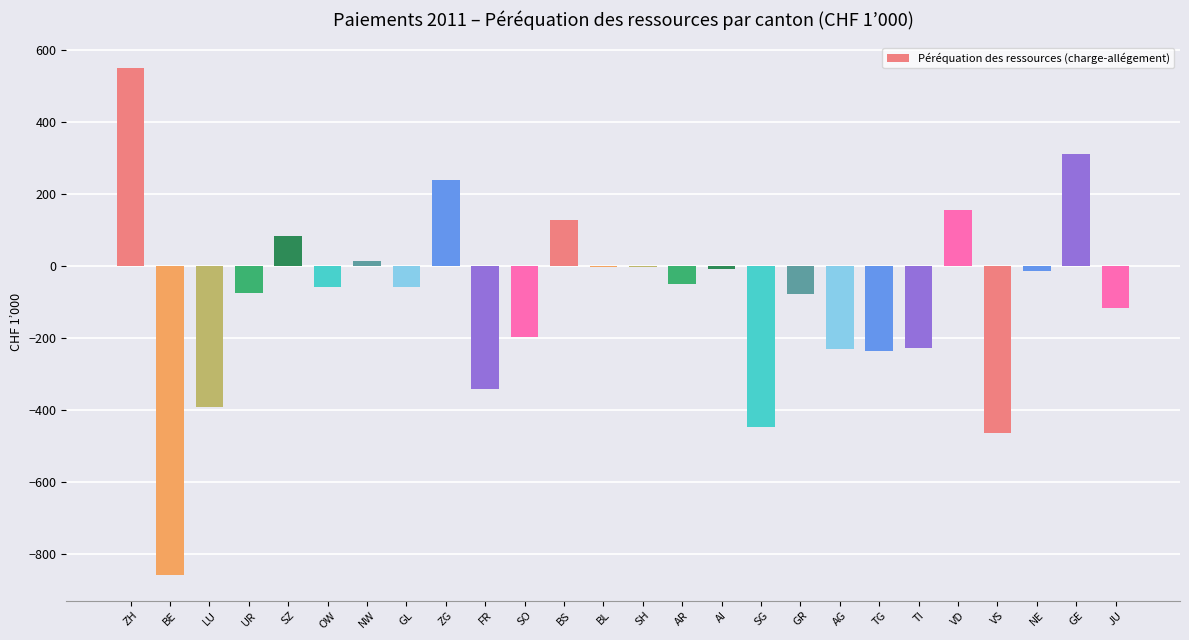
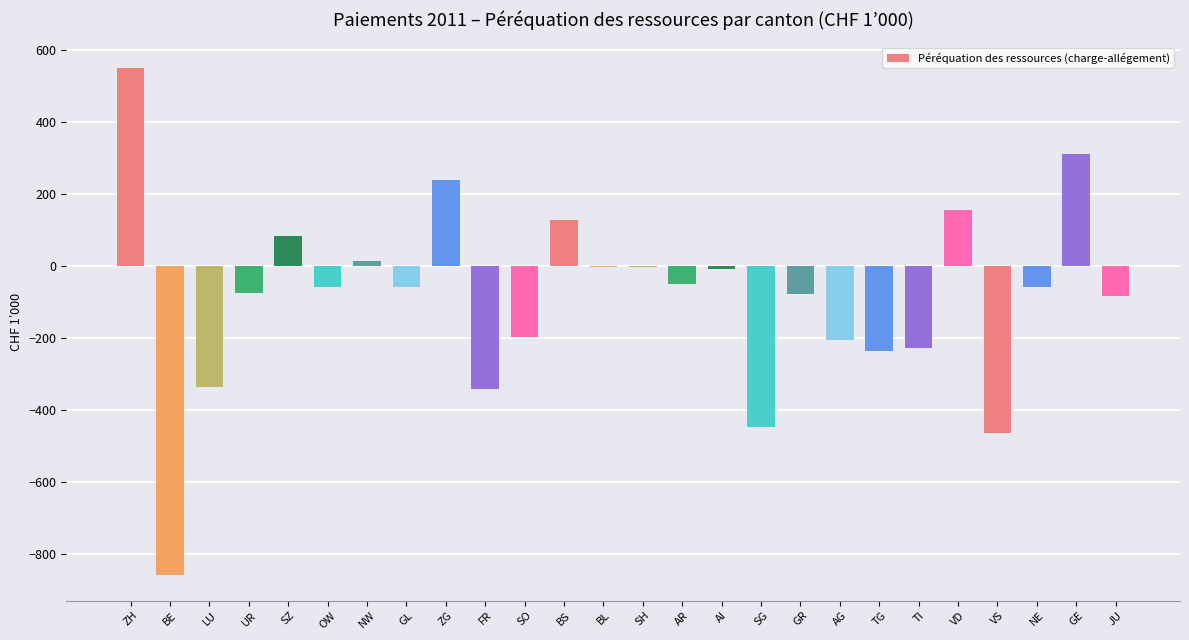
  {
    "ZH": 550,
    "BE": -860,
-   "LU": -390,
+   "LU": -340,
    "UR": -70,
    "SZ": 80,
    "OW": -60,
    "NW": 10,
    "GL": -60,
    "ZG": 240,
    "FR": -340,
    "SO": -200,
    "BS": 130,
    "AR": -50,
    "AI": -10,
    "SG": -450,
    "GR": -80,
-   "AG": -230,
+   "AG": -210,
    "TG": -230,
    "TI": -230,
    "VD": 160,
    "VS": -460,
-   "NE": -10,
+   "NE": -60,
    "GE": 310,
-   "JU": -120
+   "JU": -80
  }
